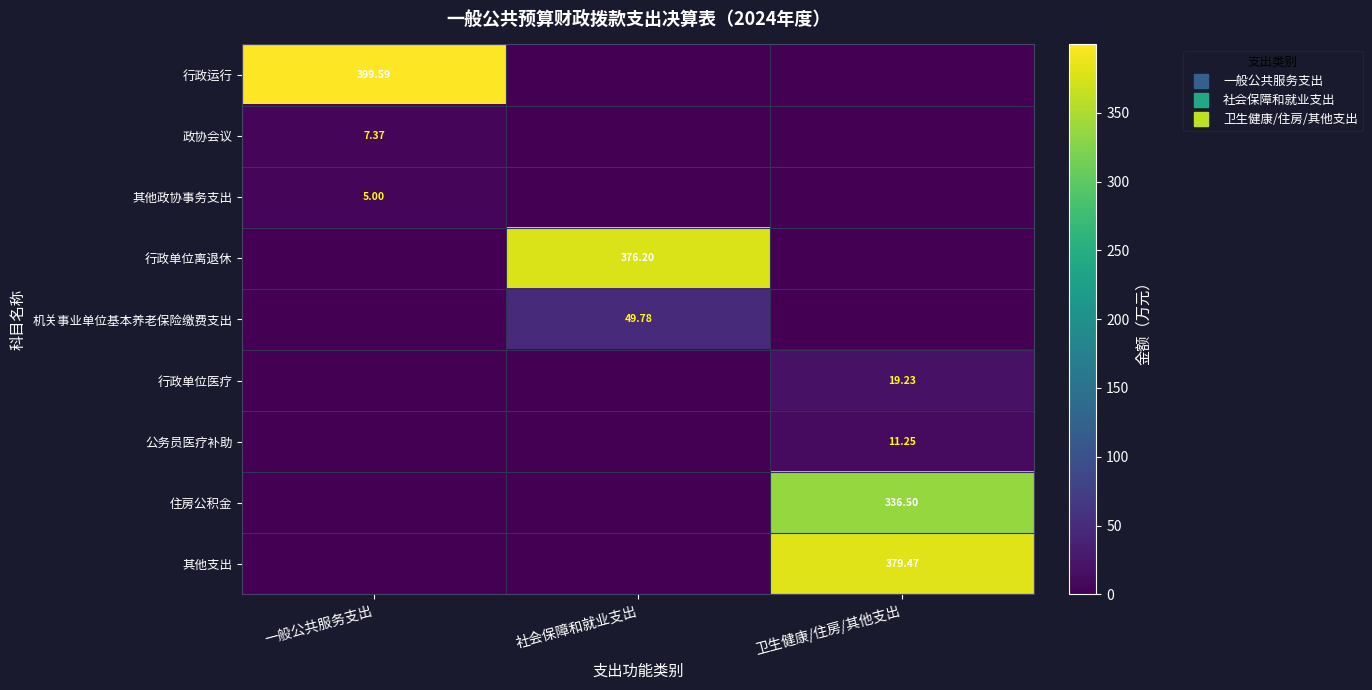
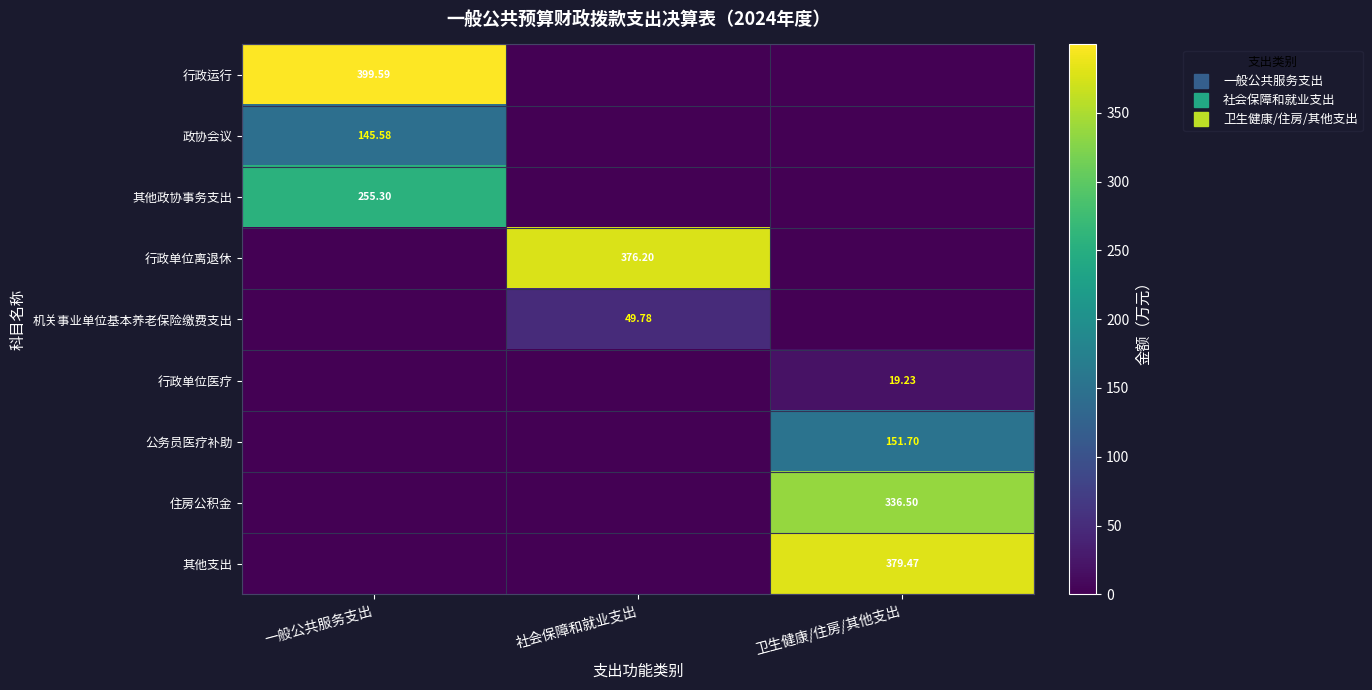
  {
    "行政运行": {
      "一般公共服务支出": 399.59
    },
    "政协会议": {
-     "一般公共服务支出": 7.37
+     "一般公共服务支出": 145.58
    },
    "其他政协事务支出": {
-     "一般公共服务支出": 5.00
+     "一般公共服务支出": 255.30
    },
    "行政单位离退休": {
      "社会保障和就业支出": 376.20
    },
    "机关事业单位基本养老保险缴费支出": {
      "社会保障和就业支出": 49.78
    },
    "行政单位医疗": {
      "卫生健康/住房/其他支出": 19.23
    },
    "公务员医疗补助": {
-     "卫生健康/住房/其他支出": 11.25
+     "卫生健康/住房/其他支出": 151.70
    },
    "住房公积金": {
      "卫生健康/住房/其他支出": 336.50
    },
    "其他支出": {
      "卫生健康/住房/其他支出": 379.47
    }
  }
